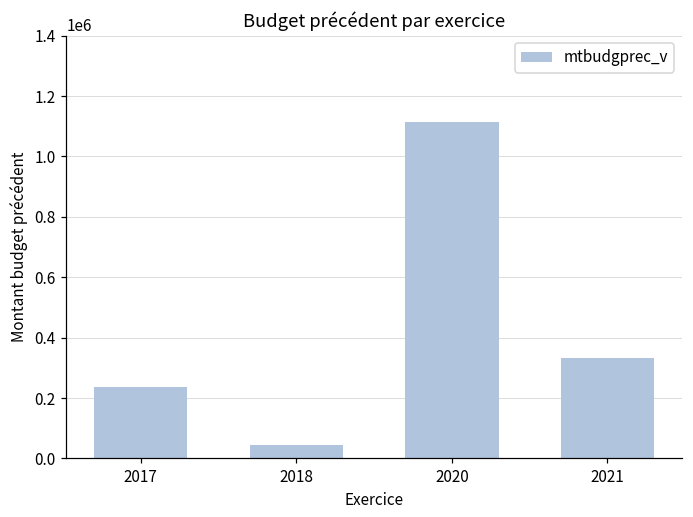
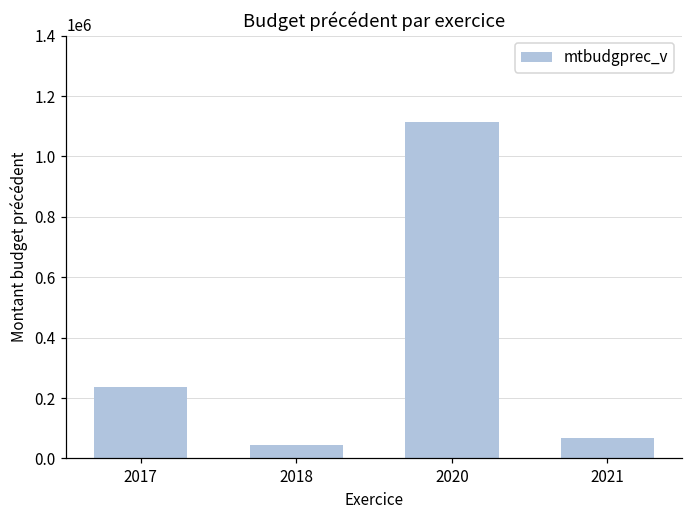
  {
    "2017": 240000,
    "2018": 40000,
    "2020": 1120000,
-   "2021": 330000
+   "2021": 70000
  }
